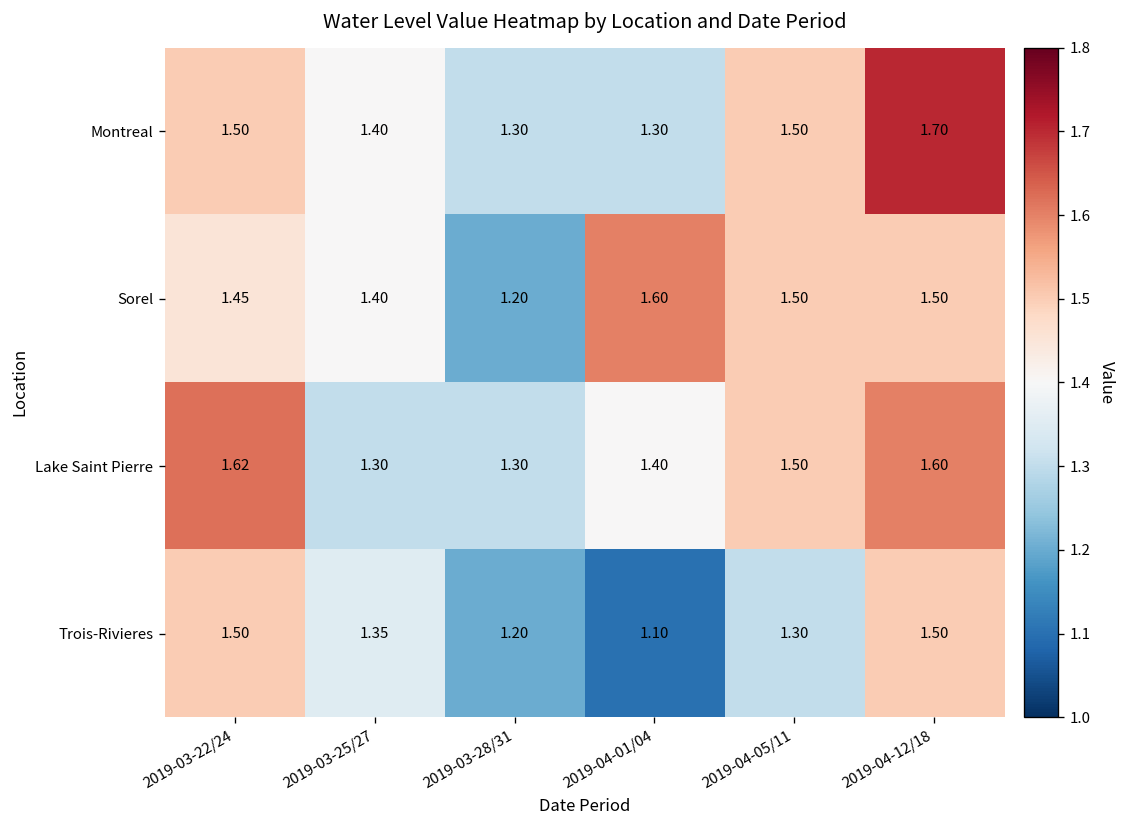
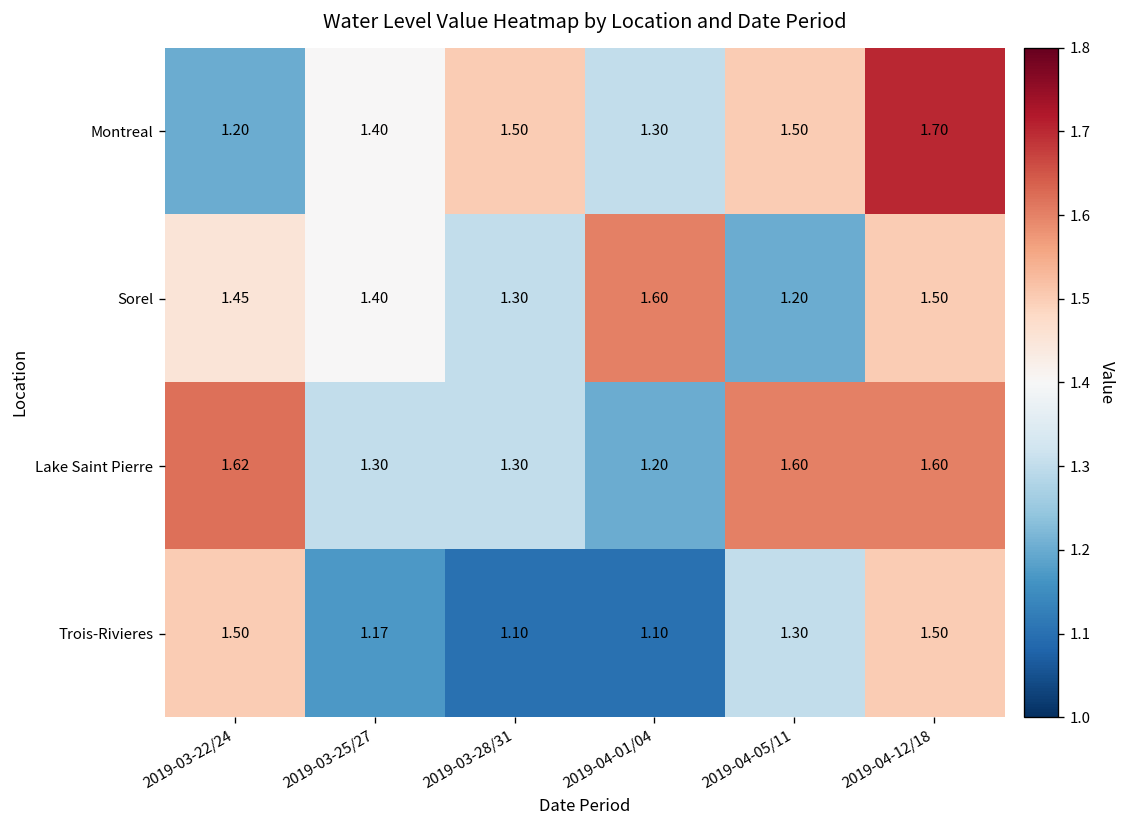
  {
    "Montreal": {
-     "2019-03-22/24": 1.50,
+     "2019-03-22/24": 1.20,
      "2019-03-25/27": 1.40,
-     "2019-03-28/31": 1.30,
+     "2019-03-28/31": 1.50,
      "2019-04-01/04": 1.30,
      "2019-04-05/11": 1.50,
      "2019-04-12/18": 1.70
    },
    "Sorel": {
      "2019-03-22/24": 1.45,
      "2019-03-25/27": 1.40,
-     "2019-03-28/31": 1.20,
+     "2019-03-28/31": 1.30,
      "2019-04-01/04": 1.60,
-     "2019-04-05/11": 1.50,
+     "2019-04-05/11": 1.20,
      "2019-04-12/18": 1.50
    },
    "Lake Saint Pierre": {
      "2019-03-22/24": 1.62,
      "2019-03-25/27": 1.30,
      "2019-03-28/31": 1.30,
-     "2019-04-01/04": 1.40,
-     "2019-04-05/11": 1.50,
+     "2019-04-01/04": 1.20,
+     "2019-04-05/11": 1.60,
      "2019-04-12/18": 1.60
    },
    "Trois-Rivieres": {
      "2019-03-22/24": 1.50,
-     "2019-03-25/27": 1.35,
-     "2019-03-28/31": 1.20,
+     "2019-03-25/27": 1.17,
+     "2019-03-28/31": 1.10,
      "2019-04-01/04": 1.10,
      "2019-04-05/11": 1.30,
      "2019-04-12/18": 1.50
    }
  }
